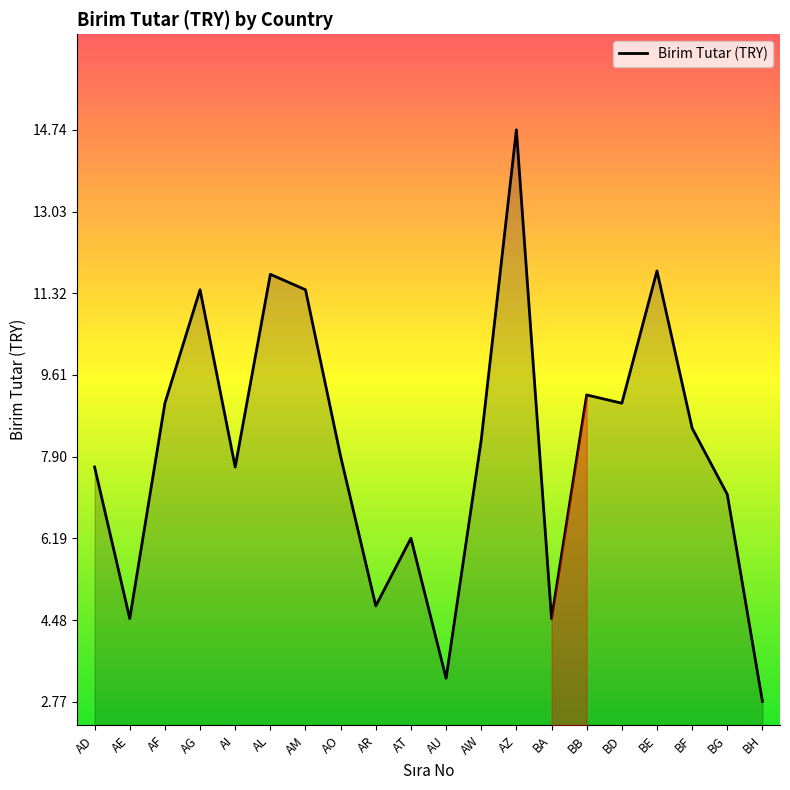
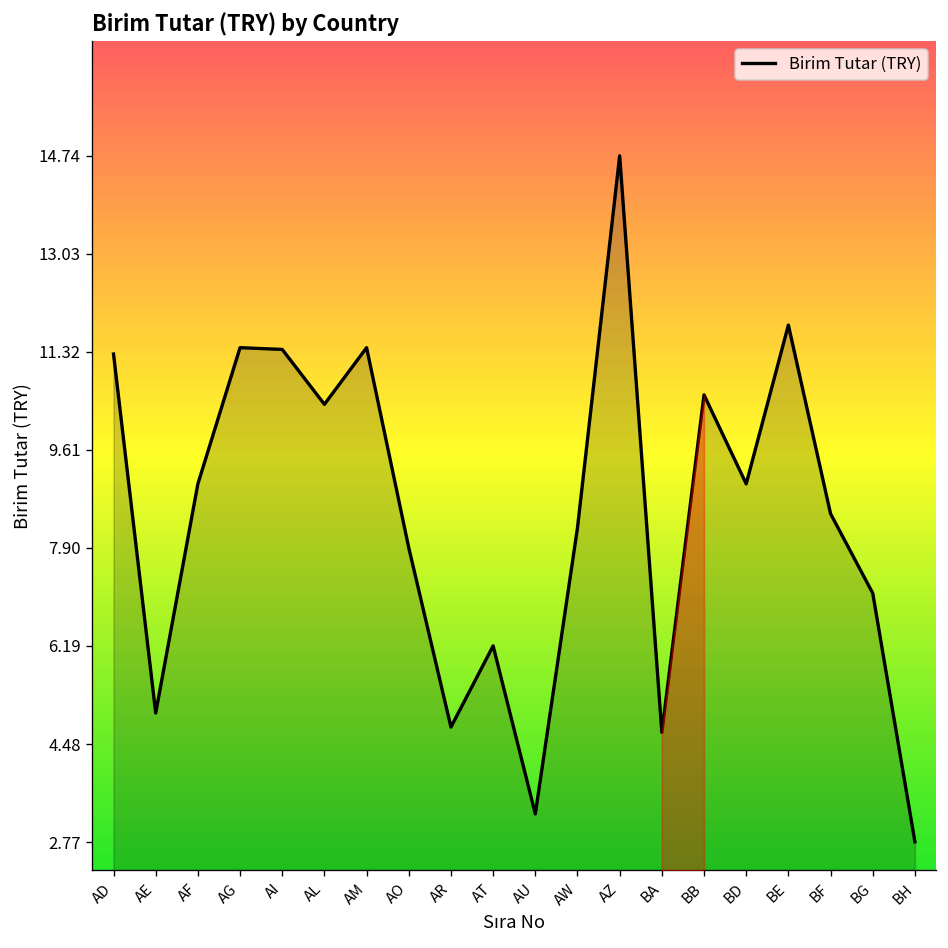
  {
    "Birim Tutar (TRY)": {
-     "AD": 7.7,
-     "AE": 4.5,
+     "AD": 11.3,
+     "AE": 5.0,
      "AF": 9.0,
      "AG": 11.4,
-     "AI": 7.7,
-     "AL": 11.7,
+     "AI": 11.4,
+     "AL": 10.4,
      "AM": 11.4,
      "AO": 7.9,
      "AR": 4.8,
      "AT": 6.2,
      "AU": 3.3,
      "AW": 8.3,
      "AZ": 14.7,
-     "BA": 4.5,
-     "BB": 9.2,
+     "BA": 4.7,
+     "BB": 10.6,
      "BD": 9.0,
      "BE": 11.8,
      "BF": 8.5,
      "BG": 7.1,
      "BH": 2.8
    }
  }
